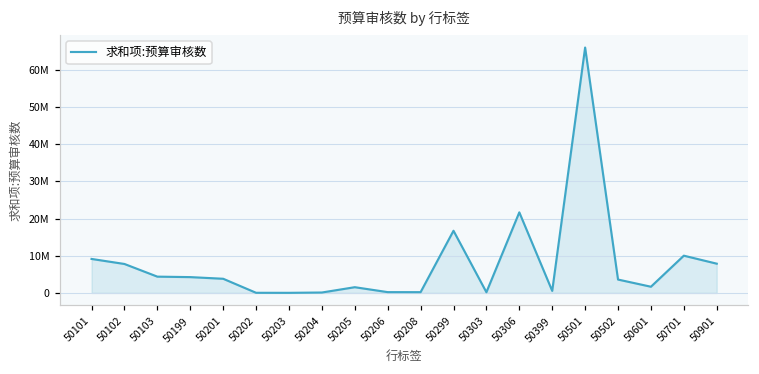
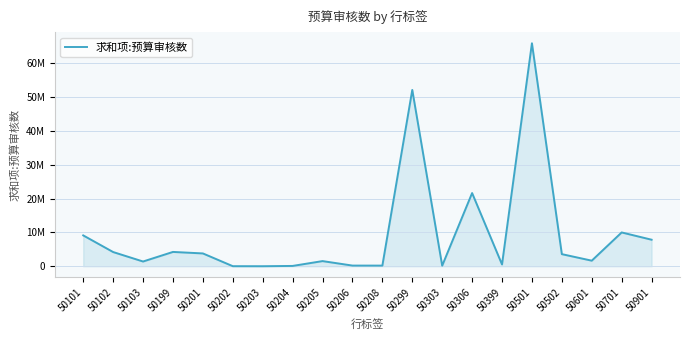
  {
    "50101": 9000000,
-   "50102": 8000000,
-   "50103": 4000000,
+   "50102": 4000000,
+   "50103": 1000000,
    "50199": 4000000,
    "50201": 4000000,
    "50202": 0,
    "50203": 0,
    "50204": 0,
    "50205": 2000000,
    "50206": 0,
    "50208": 0,
-   "50299": 17000000,
+   "50299": 52000000,
    "50303": 0,
    "50306": 22000000,
    "50399": 1000000,
    "50501": 66000000,
    "50502": 4000000,
    "50601": 2000000,
    "50701": 10000000,
    "50901": 8000000
  }
